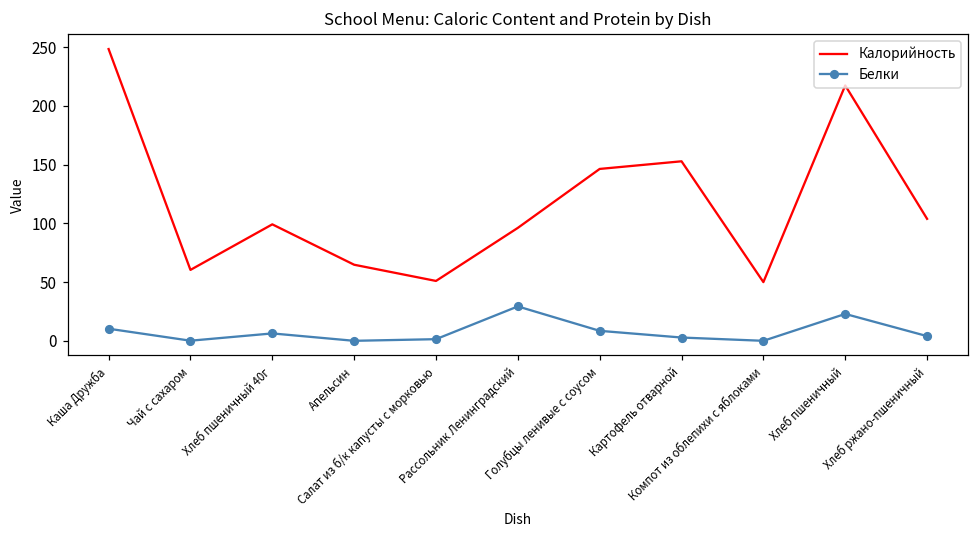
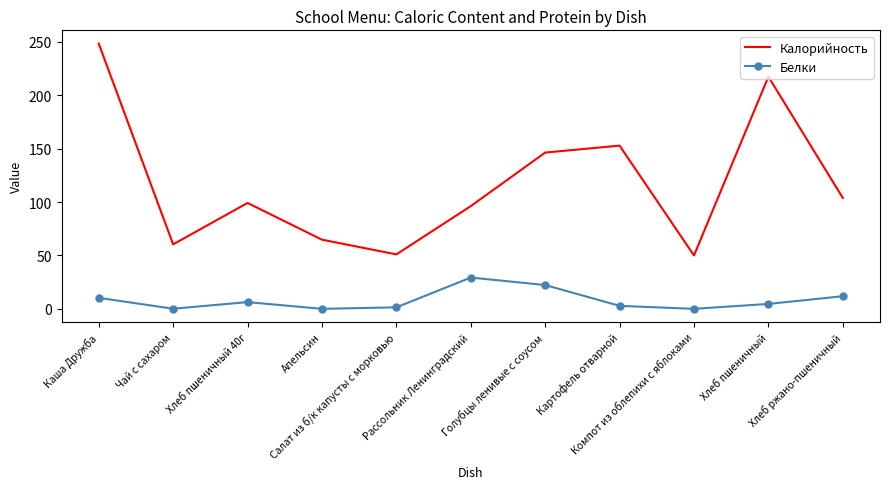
  {
    "Калорийность": {
      "Каша Дружба": 249,
      "Чай с сахаром": 60,
      "Хлеб пшеничный 40г": 99,
      "Апельсин": 65,
      "Салат из б/к капусты с морковью": 51,
      "Рассольник Ленинградский": 96,
      "Голубцы ленивые с соусом": 146,
      "Картофель отварной": 153,
      "Компот из облепихи с яблоками": 50,
      "Хлеб ржано-пшеничный": 104
    },
    "Белки": {
      "Каша Дружба": 10,
      "Чай с сахаром": 0,
      "Хлеб пшеничный 40г": 6,
      "Апельсин": 0,
      "Салат из б/к капусты с морковью": 1,
      "Рассольник Ленинградский": 29,
-     "Голубцы ленивые с соусом": 9,
+     "Голубцы ленивые с соусом": 22,
      "Картофель отварной": 3,
      "Компот из облепихи с яблоками": 0,
-     "Хлеб пшеничный": 23,
-     "Хлеб ржано-пшеничный": 4
+     "Хлеб пшеничный": 5,
+     "Хлеб ржано-пшеничный": 12
    }
  }
